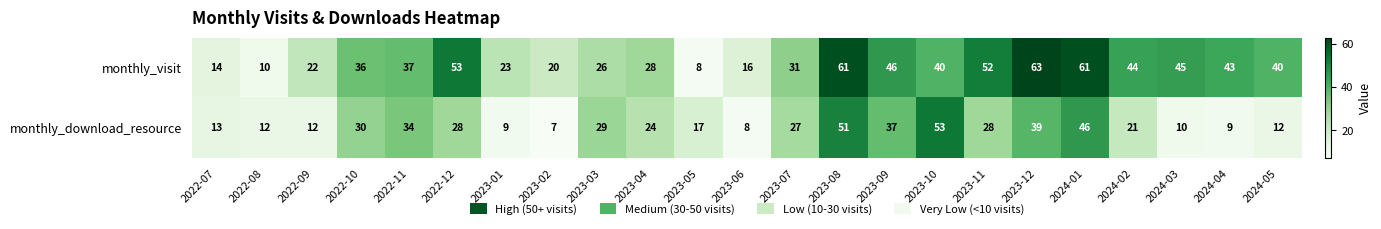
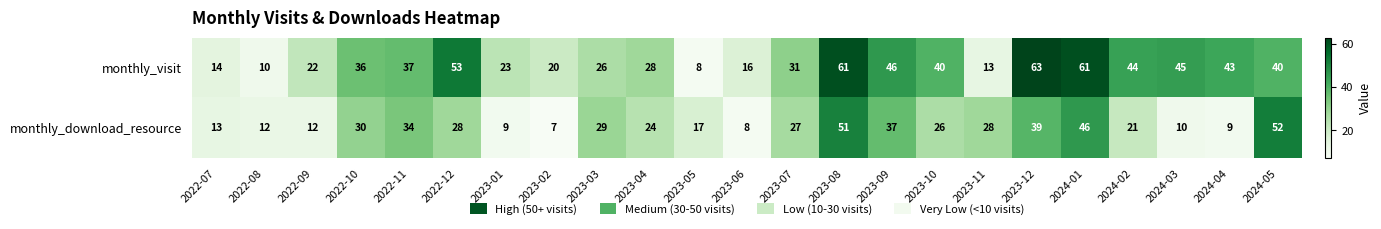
  {
    "monthly_visit": {
      "2022-07": 14,
      "2022-08": 10,
      "2022-09": 22,
      "2022-10": 36,
      "2022-11": 37,
      "2022-12": 53,
      "2023-01": 23,
      "2023-02": 20,
      "2023-03": 26,
      "2023-04": 28,
      "2023-05": 8,
      "2023-06": 16,
      "2023-07": 31,
      "2023-08": 61,
      "2023-09": 46,
      "2023-10": 40,
-     "2023-11": 52,
+     "2023-11": 13,
      "2023-12": 63,
      "2024-01": 61,
      "2024-02": 44,
      "2024-03": 45,
      "2024-04": 43,
      "2024-05": 40
    },
    "monthly_download_resource": {
      "2022-07": 13,
      "2022-08": 12,
      "2022-09": 12,
      "2022-10": 30,
      "2022-11": 34,
      "2022-12": 28,
      "2023-01": 9,
      "2023-02": 7,
      "2023-03": 29,
      "2023-04": 24,
      "2023-05": 17,
      "2023-06": 8,
      "2023-07": 27,
      "2023-08": 51,
      "2023-09": 37,
-     "2023-10": 53,
+     "2023-10": 26,
      "2023-11": 28,
      "2023-12": 39,
      "2024-01": 46,
      "2024-02": 21,
      "2024-03": 10,
      "2024-04": 9,
-     "2024-05": 12
+     "2024-05": 52
    }
  }
